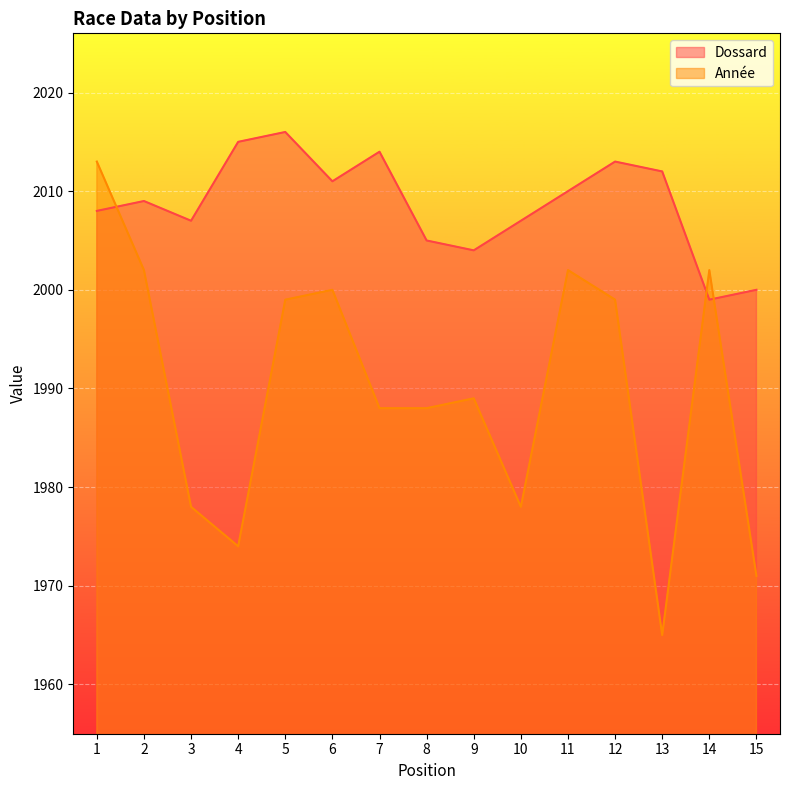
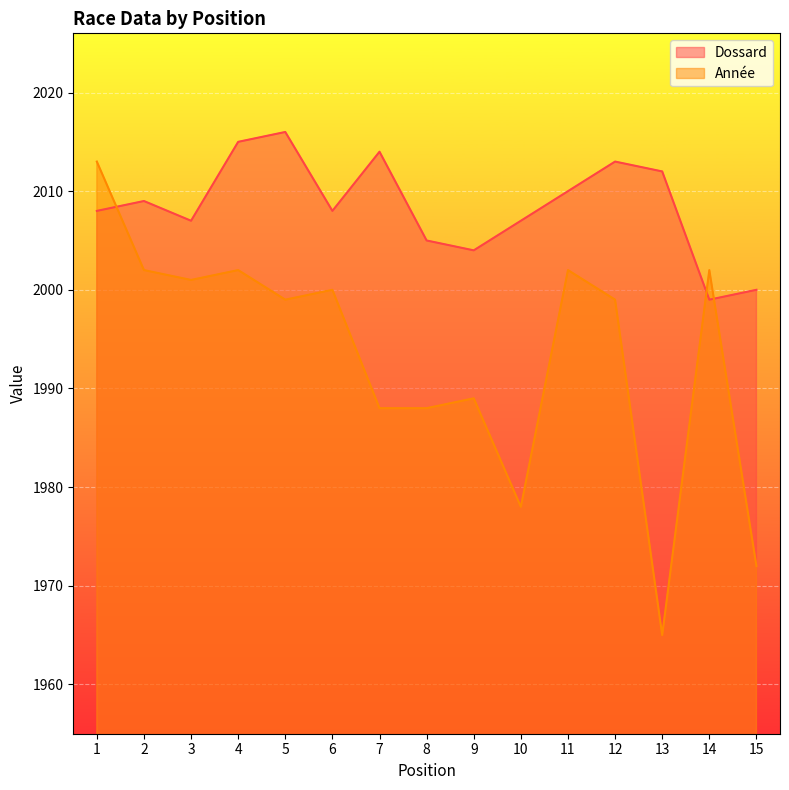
  {
    "Dossard": {
      "1": 2008,
      "2": 2009,
      "3": 2007,
      "4": 2015,
      "5": 2016,
-     "6": 2011,
+     "6": 2008,
      "7": 2014,
      "8": 2005,
      "9": 2004,
      "10": 2007,
      "11": 2010,
      "12": 2013,
      "13": 2012,
      "14": 1999,
      "15": 2000
    },
    "Année": {
      "1": 2013,
      "2": 2002,
-     "3": 1978,
-     "4": 1974,
+     "3": 2001,
+     "4": 2002,
      "5": 1999,
      "6": 2000,
      "7": 1988,
      "8": 1988,
      "9": 1989,
      "10": 1978,
      "11": 2002,
      "12": 1999,
      "13": 1965,
      "14": 2002,
-     "15": 1971
+     "15": 1972
    }
  }
